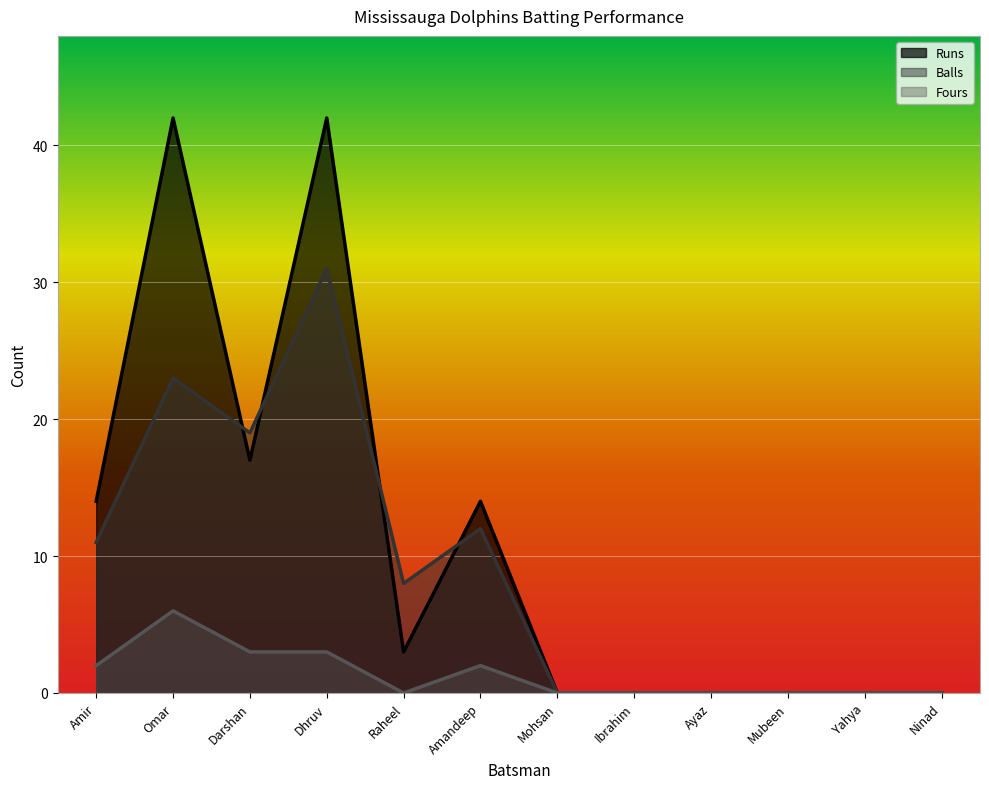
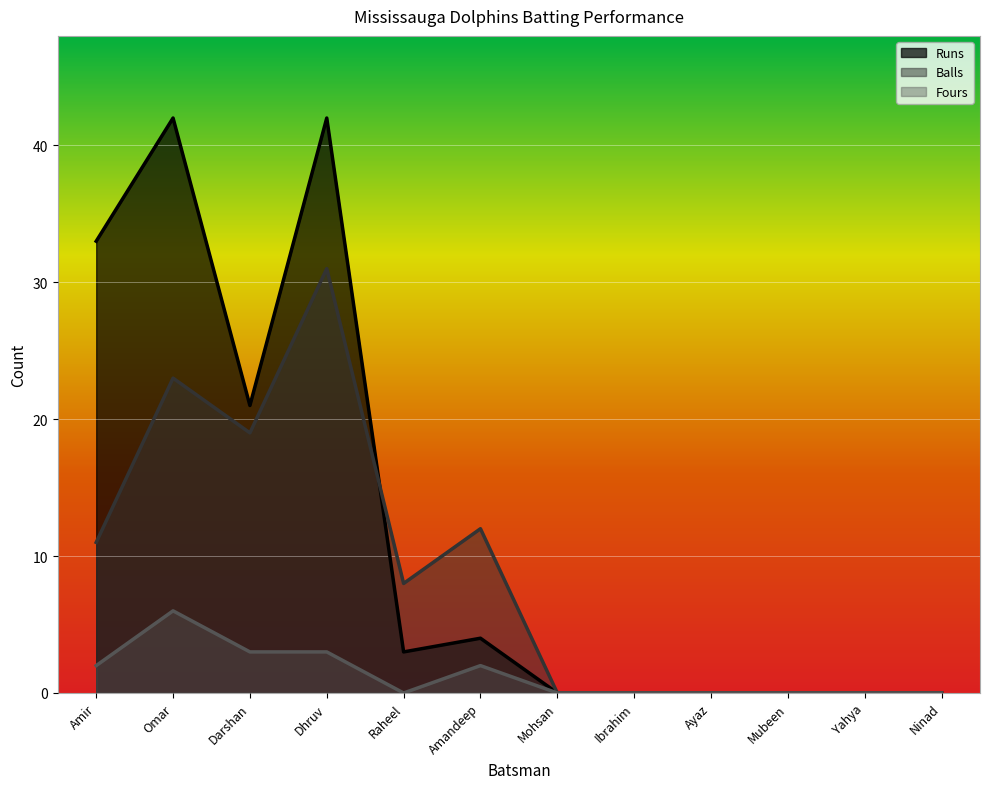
  {
    "Runs": {
-     "Amir": 14,
+     "Amir": 33,
      "Omar": 42,
-     "Darshan": 17,
+     "Darshan": 21,
      "Dhruv": 42,
      "Raheel": 3,
-     "Amandeep": 14
+     "Amandeep": 4
    }
  }
